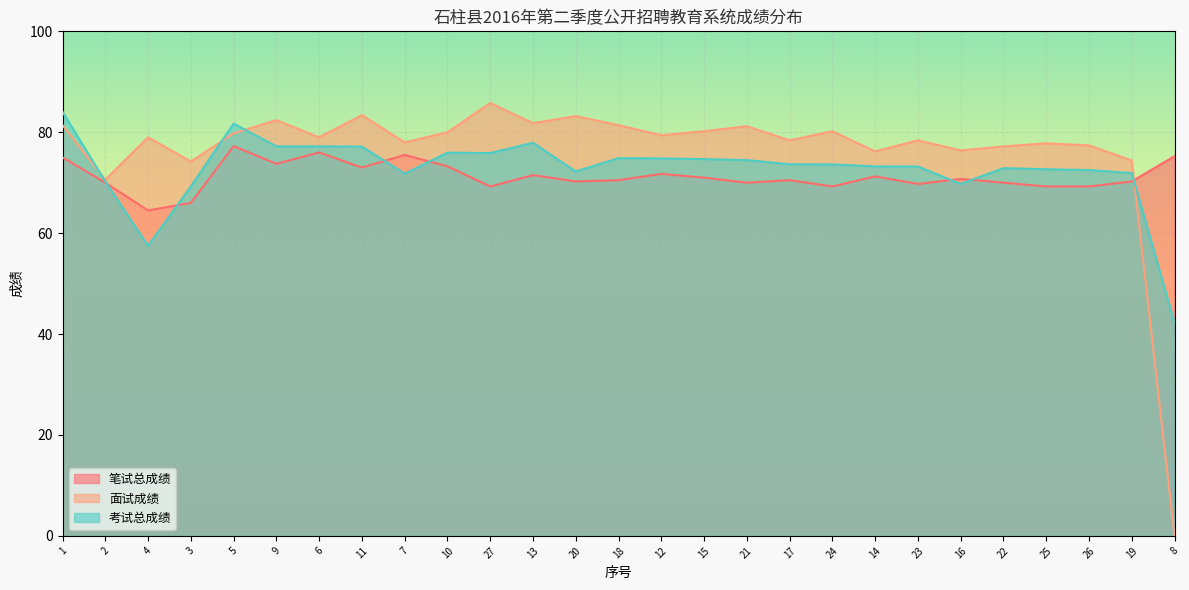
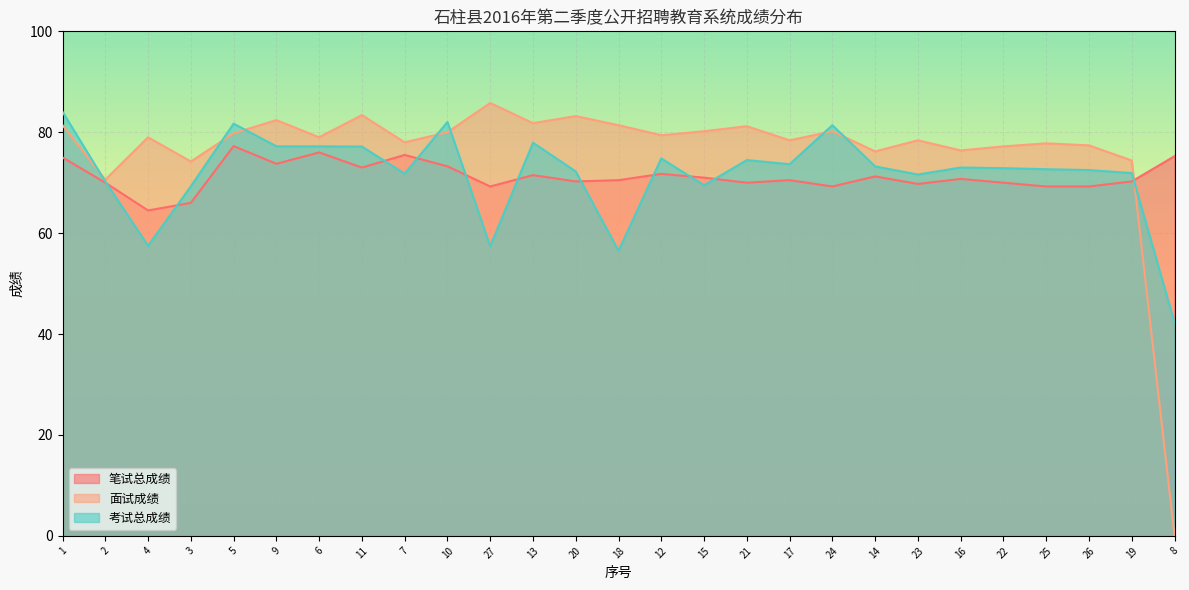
  {
    "考试总成绩": {
      "1": 84,
      "4": 58,
      "3": 69,
      "5": 82,
      "9": 77,
      "6": 77,
      "11": 77,
      "7": 72,
-     "10": 76,
-     "27": 76,
+     "10": 82,
+     "27": 57,
      "13": 78,
      "20": 72,
-     "18": 75,
+     "18": 57,
      "12": 75,
-     "15": 75,
+     "15": 69,
      "21": 74,
      "17": 74,
-     "24": 74,
+     "24": 81,
      "14": 73,
-     "23": 73,
-     "16": 70,
+     "23": 72,
+     "16": 73,
      "22": 73,
      "25": 73,
      "26": 73,
      "19": 72,
      "8": 42
    }
  }
